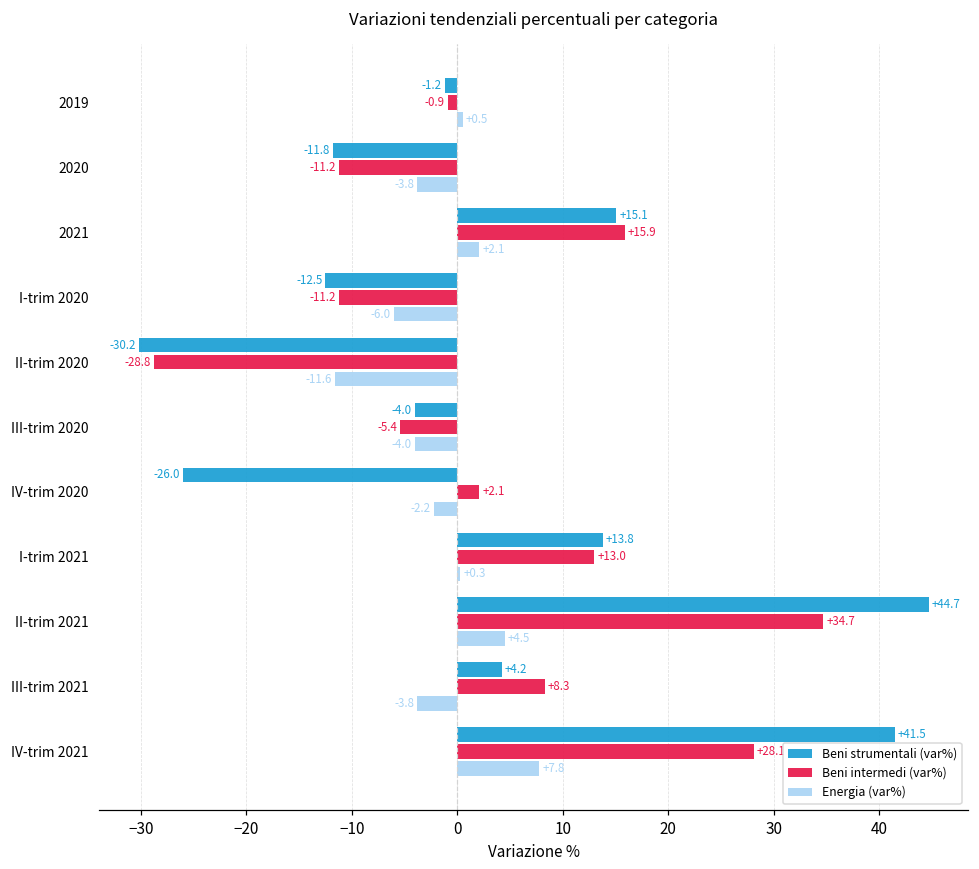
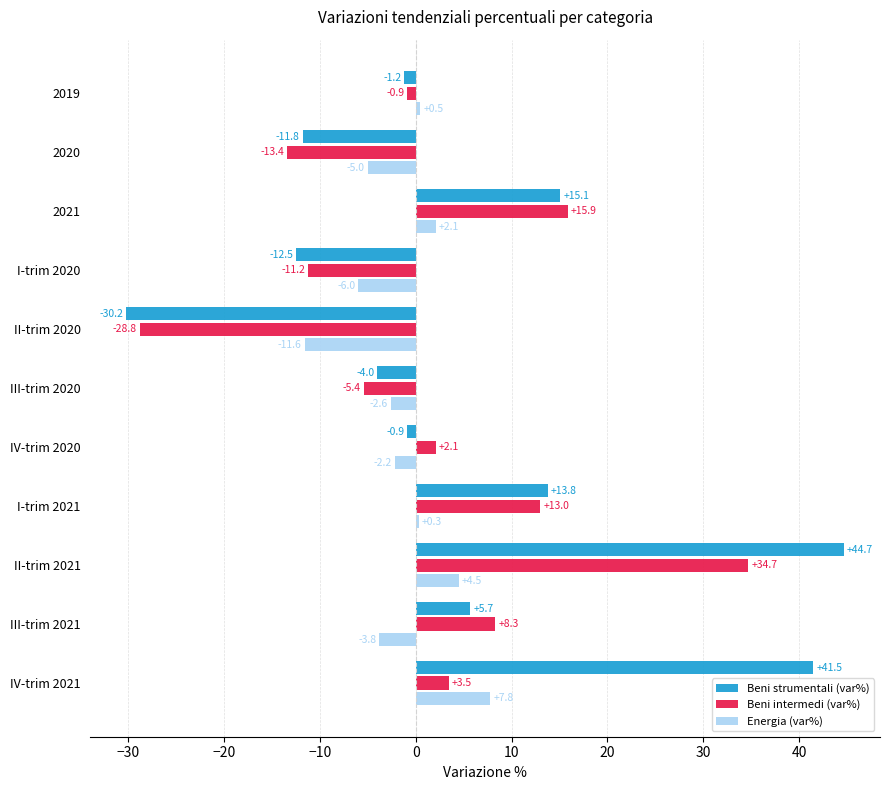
  {
    "Beni strumentali (var%)": {
      "2019": "-1.2",
      "2020": "-11.8",
      "2021": "+15.1",
      "I-trim 2020": "-12.5",
      "II-trim 2020": "-30.2",
      "III-trim 2020": "-4.0",
-     "IV-trim 2020": "-26.0",
+     "IV-trim 2020": "-0.9",
      "I-trim 2021": "+13.8",
      "II-trim 2021": "+44.7",
-     "III-trim 2021": "+4.2",
+     "III-trim 2021": "+5.7",
      "IV-trim 2021": "+41.5"
    },
    "Beni intermedi (var%)": {
      "2019": "-0.9",
-     "2020": "-11.2",
+     "2020": "-13.4",
      "2021": "+15.9",
      "I-trim 2020": "-11.2",
      "II-trim 2020": "-28.8",
      "III-trim 2020": "-5.4",
      "IV-trim 2020": "+2.1",
      "I-trim 2021": "+13.0",
      "II-trim 2021": "+34.7",
      "III-trim 2021": "+8.3",
-     "IV-trim 2021": "+28.1"
+     "IV-trim 2021": "+3.5"
    },
    "Energia (var%)": {
      "2019": "+0.5",
-     "2020": "-3.8",
+     "2020": "-5.0",
      "2021": "+2.1",
      "I-trim 2020": "-6.0",
      "II-trim 2020": "-11.6",
-     "III-trim 2020": "-4.0",
+     "III-trim 2020": "-2.6",
      "IV-trim 2020": "-2.2",
      "I-trim 2021": "+0.3",
      "II-trim 2021": "+4.5",
      "III-trim 2021": "-3.8",
      "IV-trim 2021": "+7.8"
    }
  }
